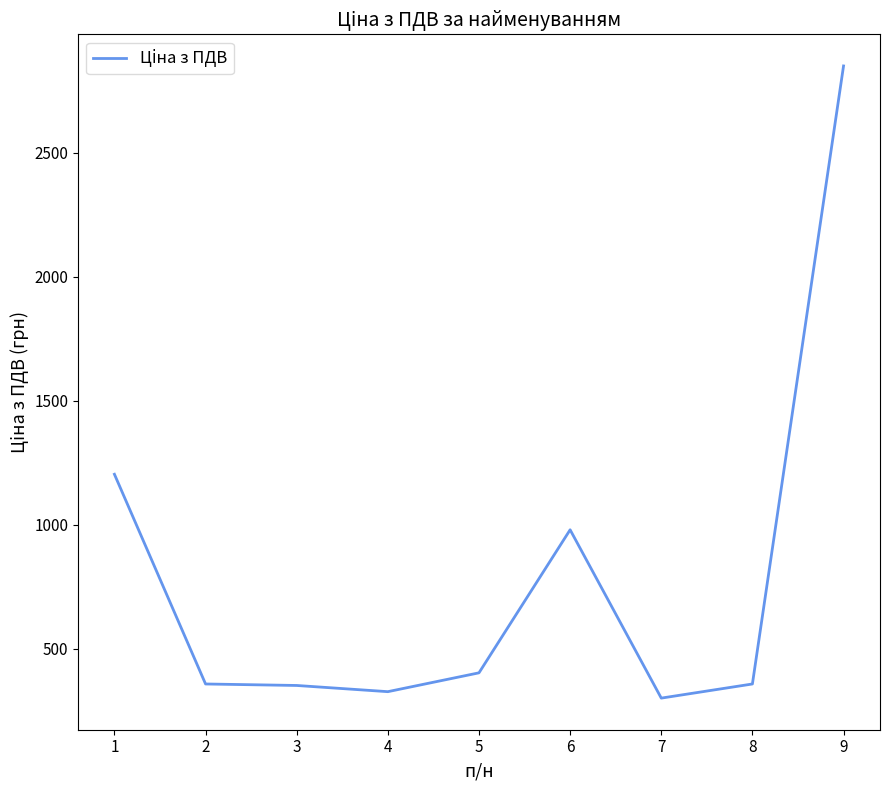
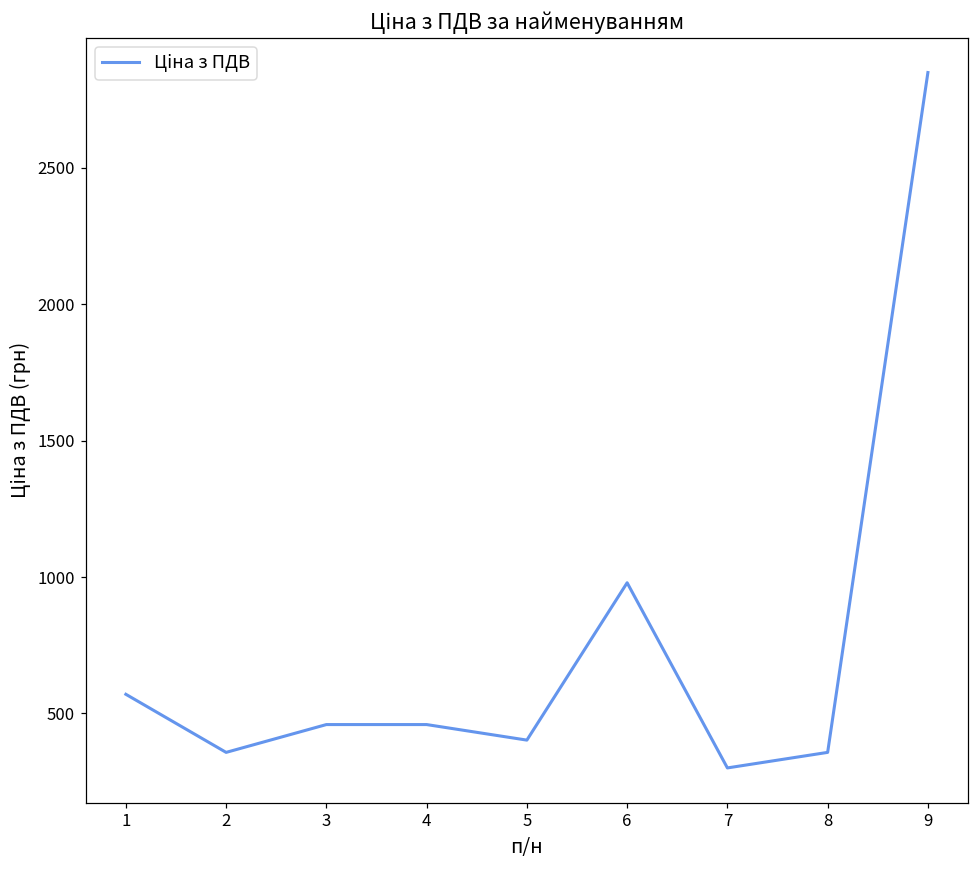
  {
-   "1": 1200,
+   "1": 570,
    "2": 360,
-   "3": 350,
-   "4": 330,
+   "3": 460,
+   "4": 460,
    "5": 400,
    "6": 980,
    "7": 300,
    "8": 360,
    "9": 2850
  }
